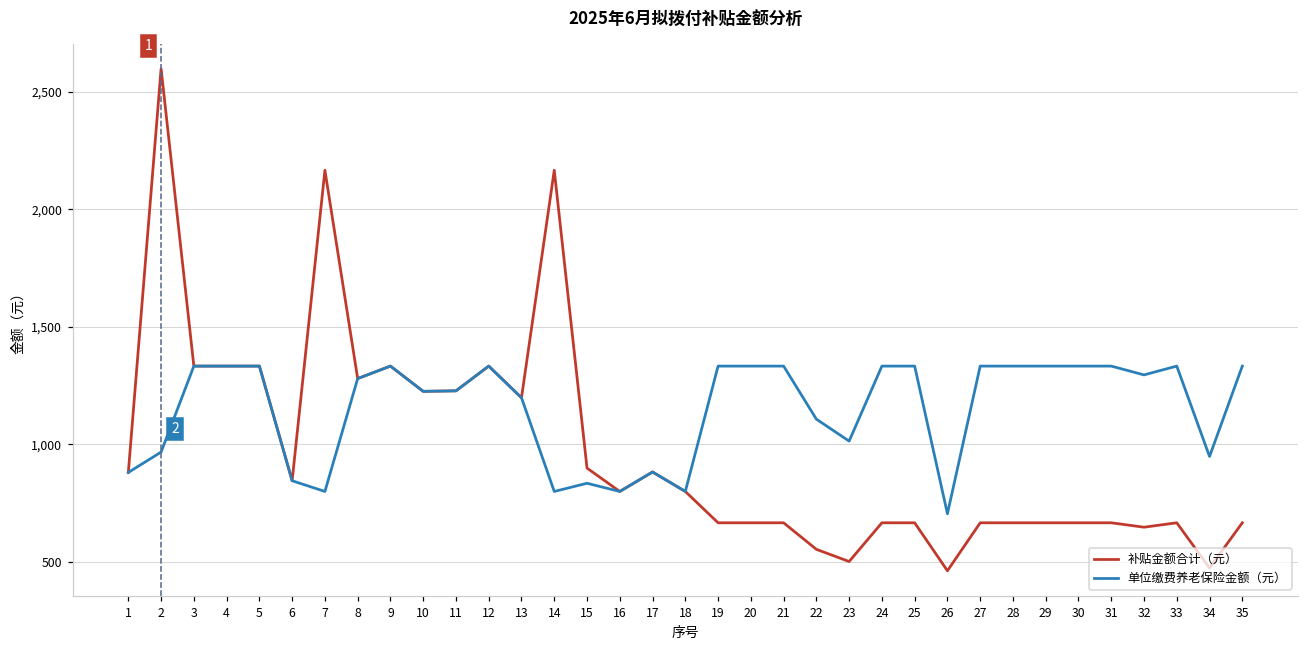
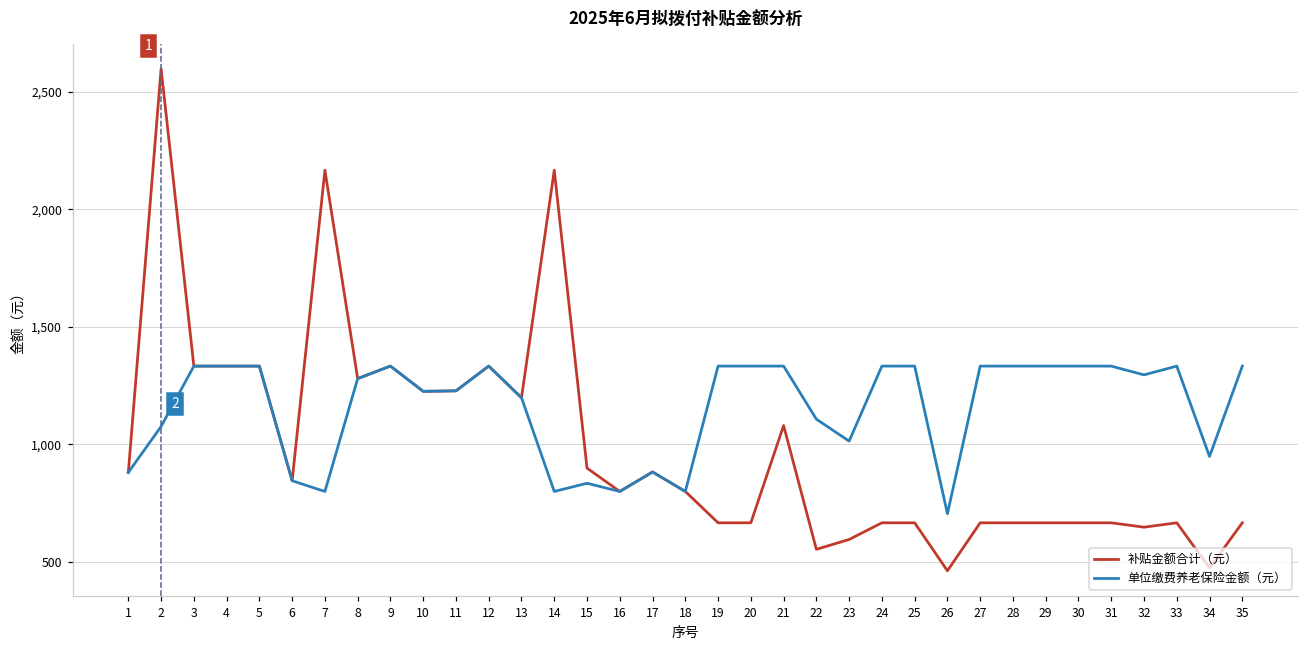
  {
    "补贴金额合计（元）": {
      "7": "2,170",
      "14": "2,170",
      "15": "900",
      "19": "670",
      "20": "670",
-     "21": "670",
+     "21": "1,080",
      "22": "550",
-     "23": "500",
+     "23": "600",
      "24": "670",
      "25": "670",
      "26": "460",
      "27": "670",
      "28": "670",
      "29": "670",
      "30": "670",
      "31": "670",
      "32": "650",
      "33": "670",
      "35": "670"
    },
    "单位缴费养老保险金额（元）": {
-     "2": "970",
+     "2": "1,080",
      "7": "800",
      "14": "800",
      "15": "830",
      "19": "1,330",
      "20": "1,330",
      "21": "1,330",
      "22": "1,110",
      "23": "1,010",
      "24": "1,330",
      "25": "1,330",
      "26": "710",
      "27": "1,330",
      "28": "1,330",
      "29": "1,330",
      "30": "1,330",
      "31": "1,330",
      "32": "1,300",
      "33": "1,330",
      "34": "950",
      "35": "1,330"
    }
  }
